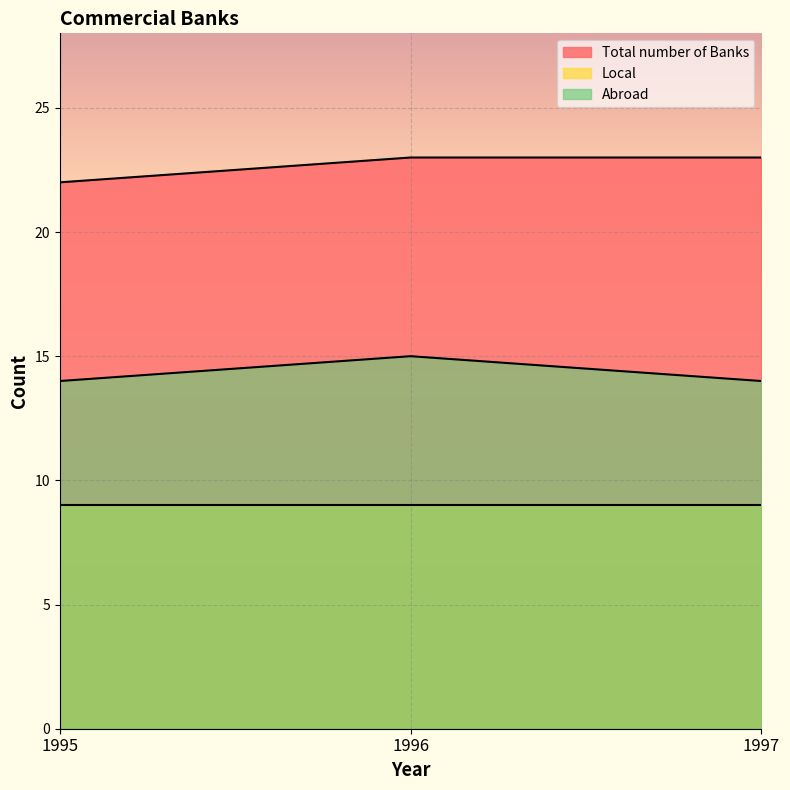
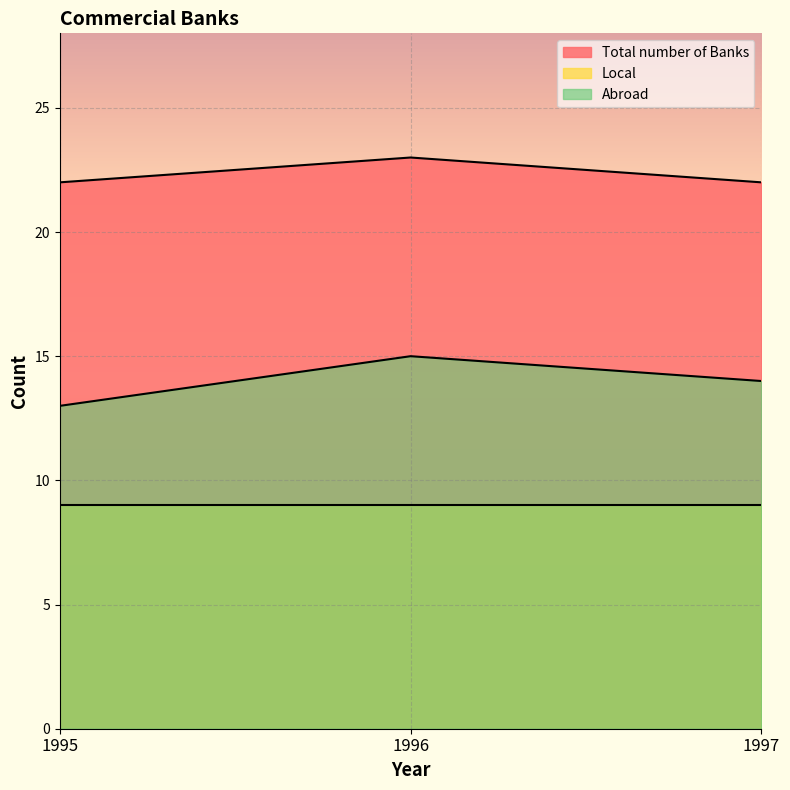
  {
    "Total number of Banks": {
      "1995": 22,
      "1996": 23,
-     "1997": 23
+     "1997": 22
    },
    "Local": {
      "1995": 9,
      "1996": 9,
      "1997": 9
    },
    "Abroad": {
-     "1995": 14,
+     "1995": 13,
      "1996": 15,
      "1997": 14
    }
  }
